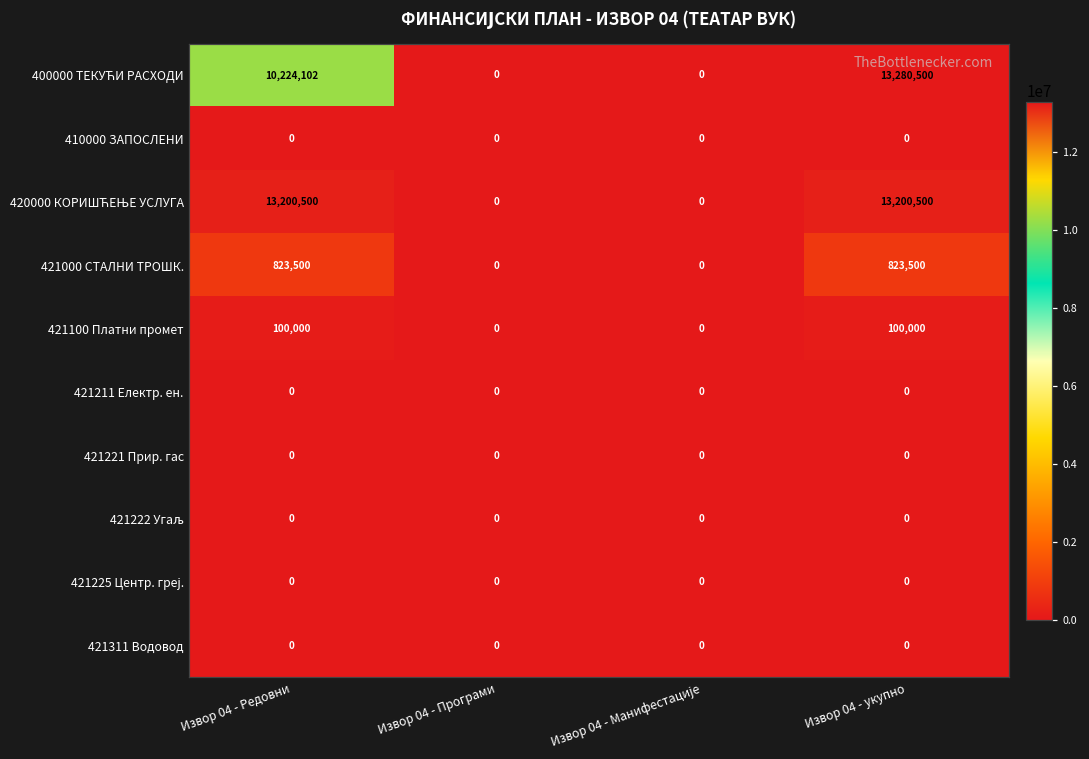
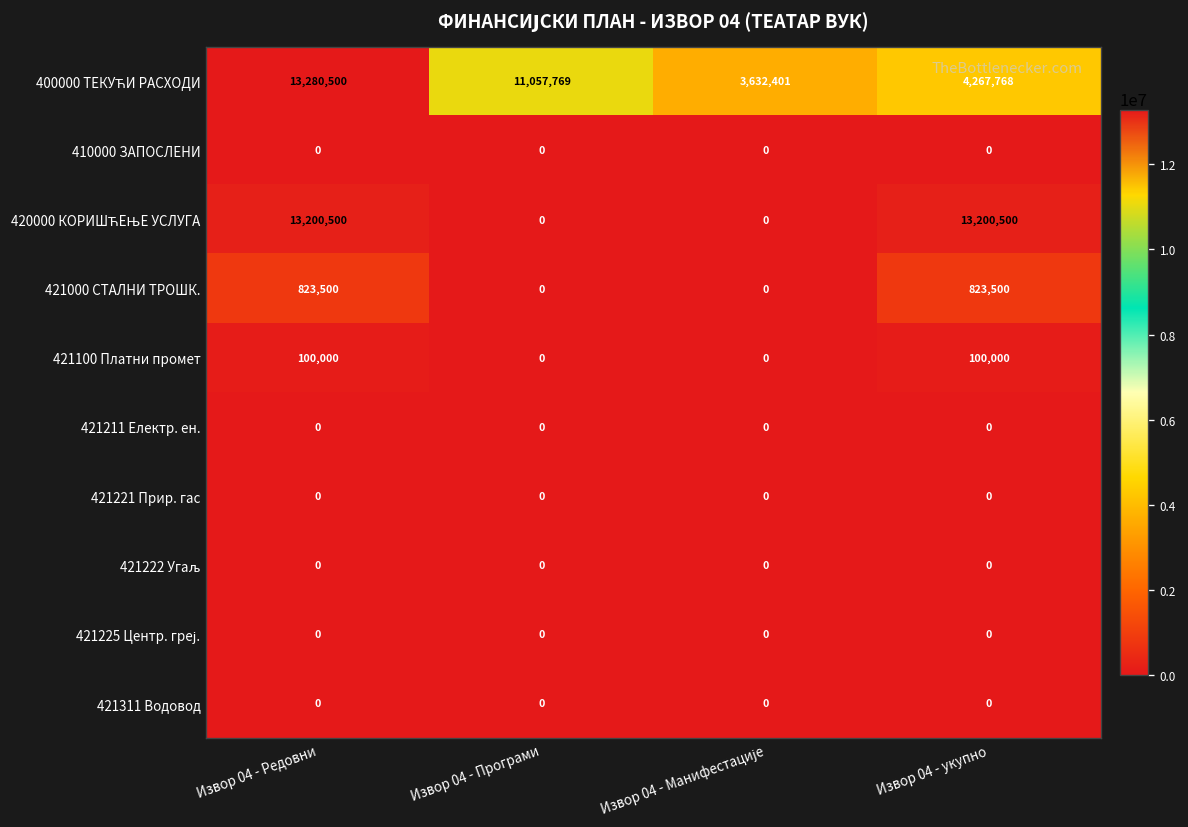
  {
    "400000 ТЕКУЋИ РАСХОДИ": {
-     "Извор 04 - Редовни": "10,224,102",
-     "Извор 04 - Програми": "0",
-     "Извор 04 - Манифестације": "0",
-     "Извор 04 - укупно": "13,280,500"
+     "Извор 04 - Редовни": "13,280,500",
+     "Извор 04 - Програми": "11,057,769",
+     "Извор 04 - Манифестације": "3,632,401",
+     "Извор 04 - укупно": "4,267,768"
    },
    "410000 ЗАПОСЛЕНИ": {
      "Извор 04 - Редовни": "0",
      "Извор 04 - Програми": "0",
      "Извор 04 - Манифестације": "0",
      "Извор 04 - укупно": "0"
    },
    "420000 КОРИШЋЕЊЕ УСЛУГА": {
      "Извор 04 - Редовни": "13,200,500",
      "Извор 04 - Програми": "0",
      "Извор 04 - Манифестације": "0",
      "Извор 04 - укупно": "13,200,500"
    },
    "421000 СТАЛНИ ТРОШК.": {
      "Извор 04 - Редовни": "823,500",
      "Извор 04 - Програми": "0",
      "Извор 04 - Манифестације": "0",
      "Извор 04 - укупно": "823,500"
    },
    "421100 Платни промет": {
      "Извор 04 - Редовни": "100,000",
      "Извор 04 - Програми": "0",
      "Извор 04 - Манифестације": "0",
      "Извор 04 - укупно": "100,000"
    },
    "421211 Електр. ен.": {
      "Извор 04 - Редовни": "0",
      "Извор 04 - Програми": "0",
      "Извор 04 - Манифестације": "0",
      "Извор 04 - укупно": "0"
    },
    "421221 Прир. гас": {
      "Извор 04 - Редовни": "0",
      "Извор 04 - Програми": "0",
      "Извор 04 - Манифестације": "0",
      "Извор 04 - укупно": "0"
    },
    "421222 Угаљ": {
      "Извор 04 - Редовни": "0",
      "Извор 04 - Програми": "0",
      "Извор 04 - Манифестације": "0",
      "Извор 04 - укупно": "0"
    },
    "421225 Центр. греј.": {
      "Извор 04 - Редовни": "0",
      "Извор 04 - Програми": "0",
      "Извор 04 - Манифестације": "0",
      "Извор 04 - укупно": "0"
    },
    "421311 Водовод": {
      "Извор 04 - Редовни": "0",
      "Извор 04 - Програми": "0",
      "Извор 04 - Манифестације": "0",
      "Извор 04 - укупно": "0"
    }
  }
